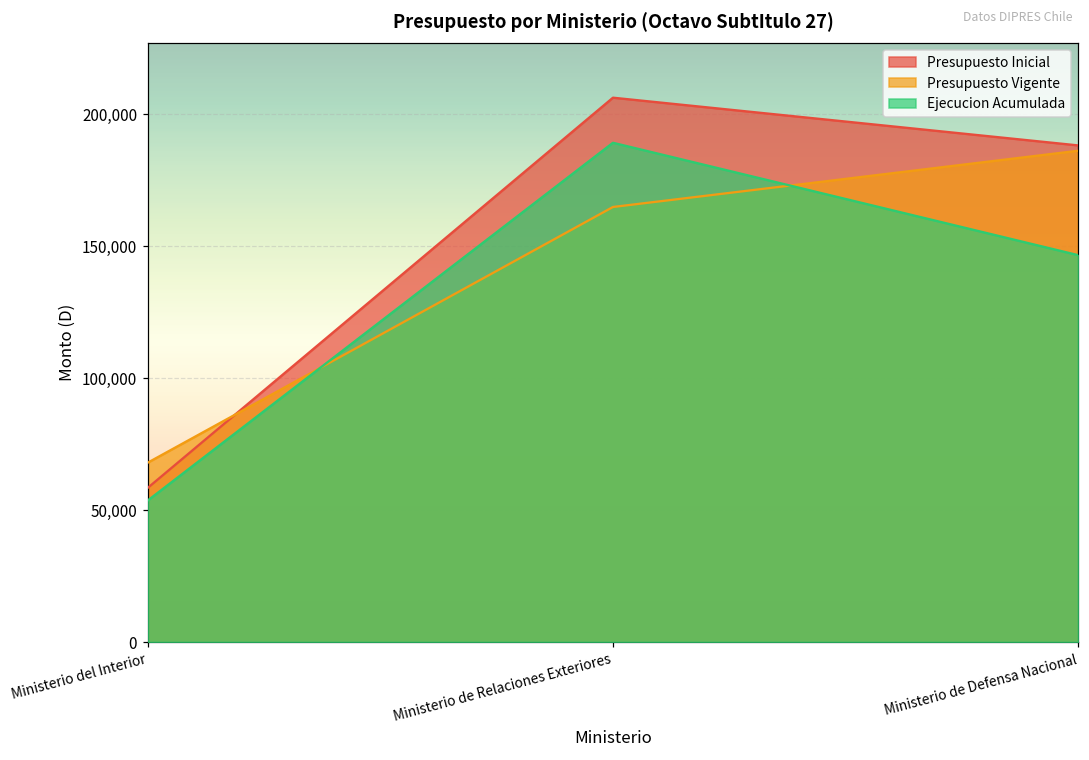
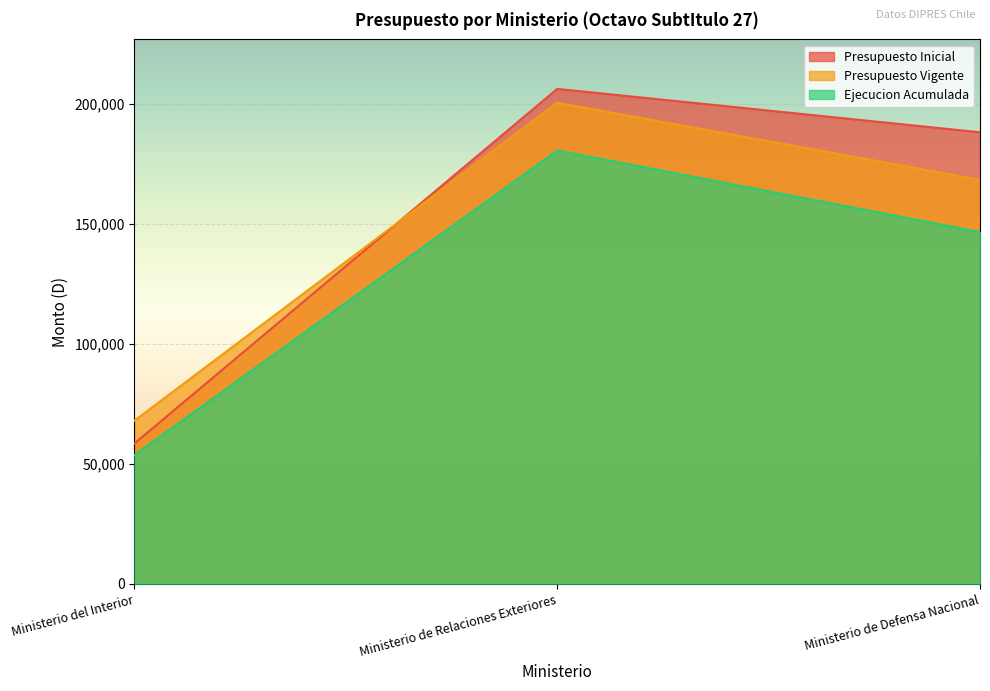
  {
    "Presupuesto Inicial": {
      "Ministerio del Interior": "58,000",
      "Ministerio de Relaciones Exteriores": "206,000",
      "Ministerio de Defensa Nacional": "188,000"
    },
    "Presupuesto Vigente": {
      "Ministerio del Interior": "68,000",
-     "Ministerio de Relaciones Exteriores": "165,000",
-     "Ministerio de Defensa Nacional": "186,000"
+     "Ministerio de Relaciones Exteriores": "201,000",
+     "Ministerio de Defensa Nacional": "168,000"
    },
    "Ejecucion Acumulada": {
      "Ministerio del Interior": "54,000",
-     "Ministerio de Relaciones Exteriores": "189,000",
+     "Ministerio de Relaciones Exteriores": "181,000",
      "Ministerio de Defensa Nacional": "147,000"
    }
  }
